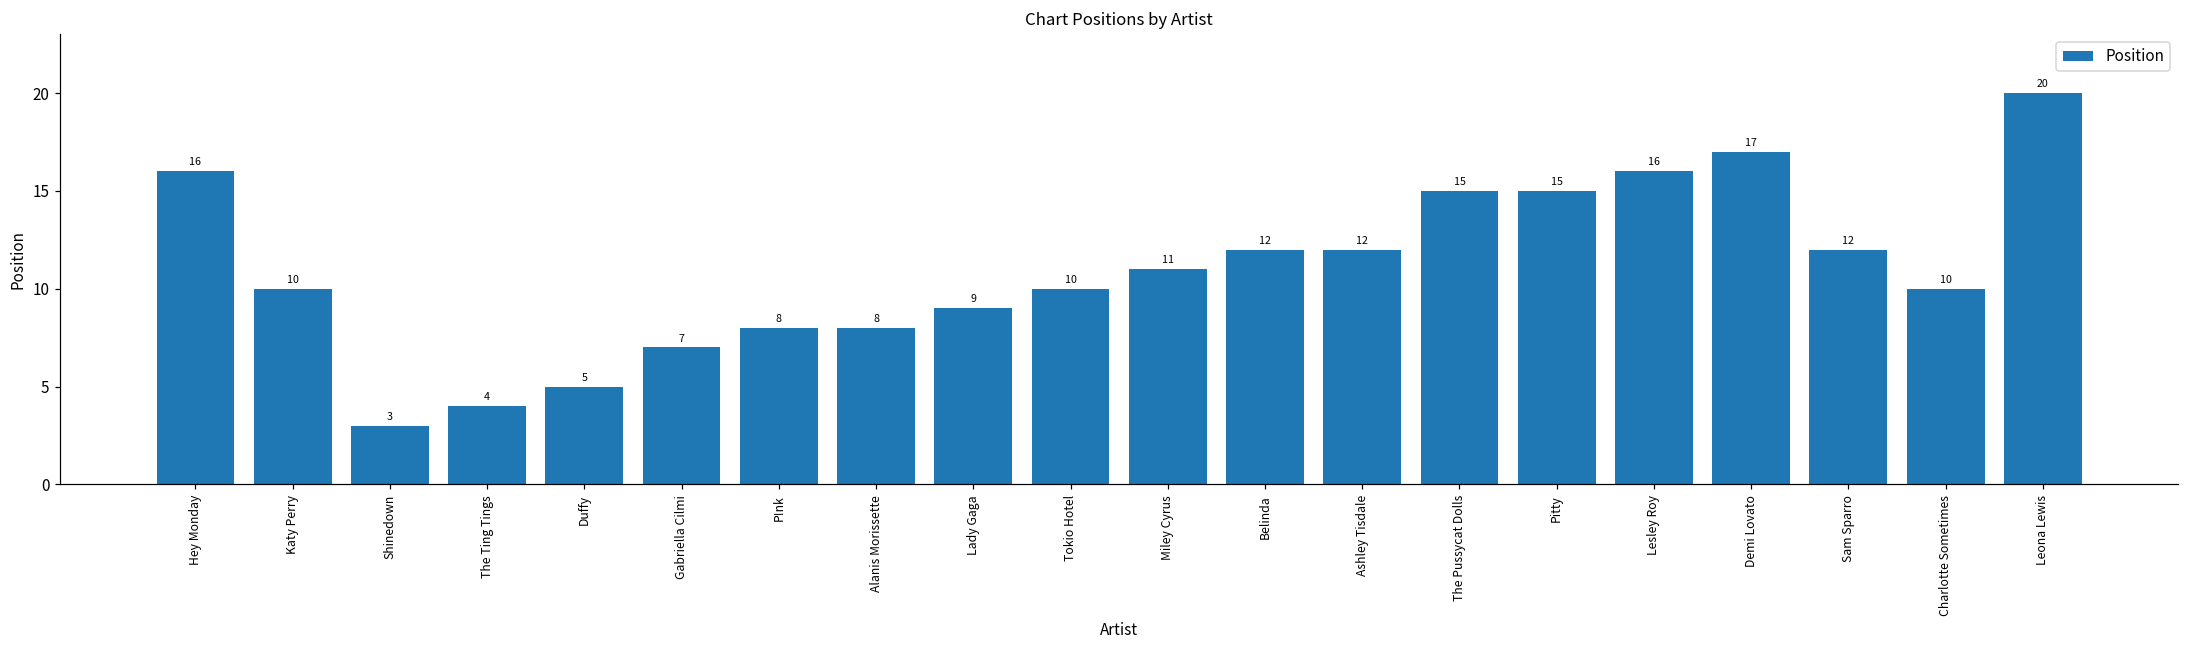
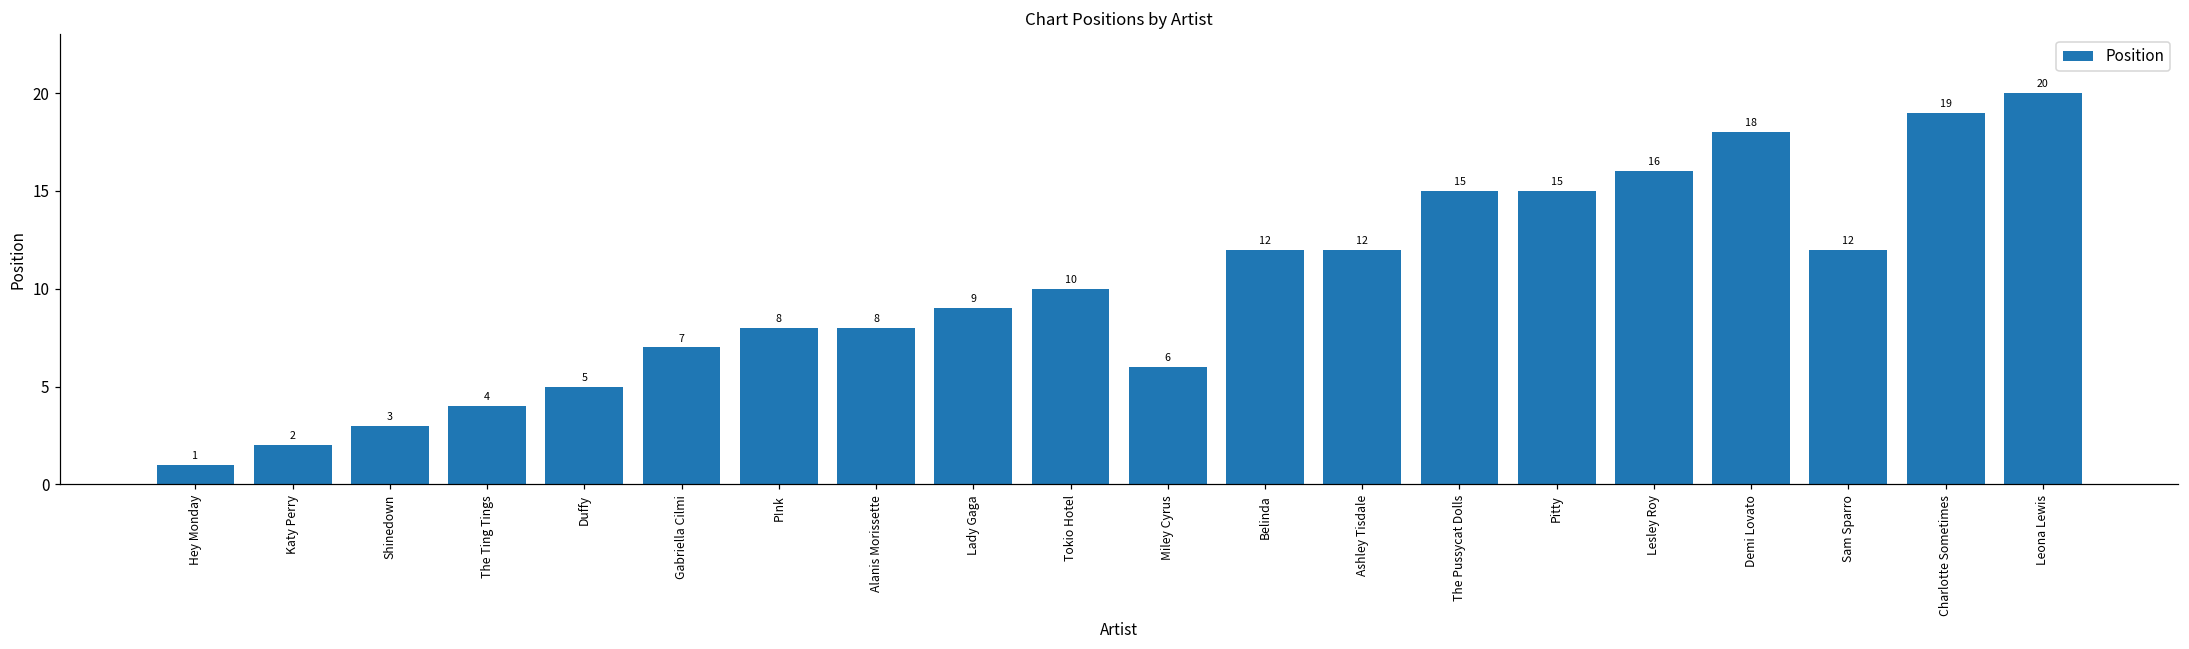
  {
-   "Hey Monday": 16,
-   "Katy Perry": 10,
+   "Hey Monday": 1,
+   "Katy Perry": 2,
    "Shinedown": 3,
    "The Ting Tings": 4,
    "Duffy": 5,
    "Gabriella Cilmi": 7,
    "P!nk": 8,
    "Alanis Morissette": 8,
    "Lady Gaga": 9,
    "Tokio Hotel": 10,
-   "Miley Cyrus": 11,
+   "Miley Cyrus": 6,
    "Belinda": 12,
    "Ashley Tisdale": 12,
    "The Pussycat Dolls": 15,
    "Pitty": 15,
    "Lesley Roy": 16,
-   "Demi Lovato": 17,
+   "Demi Lovato": 18,
    "Sam Sparro": 12,
-   "Charlotte Sometimes": 10,
+   "Charlotte Sometimes": 19,
    "Leona Lewis": 20
  }
